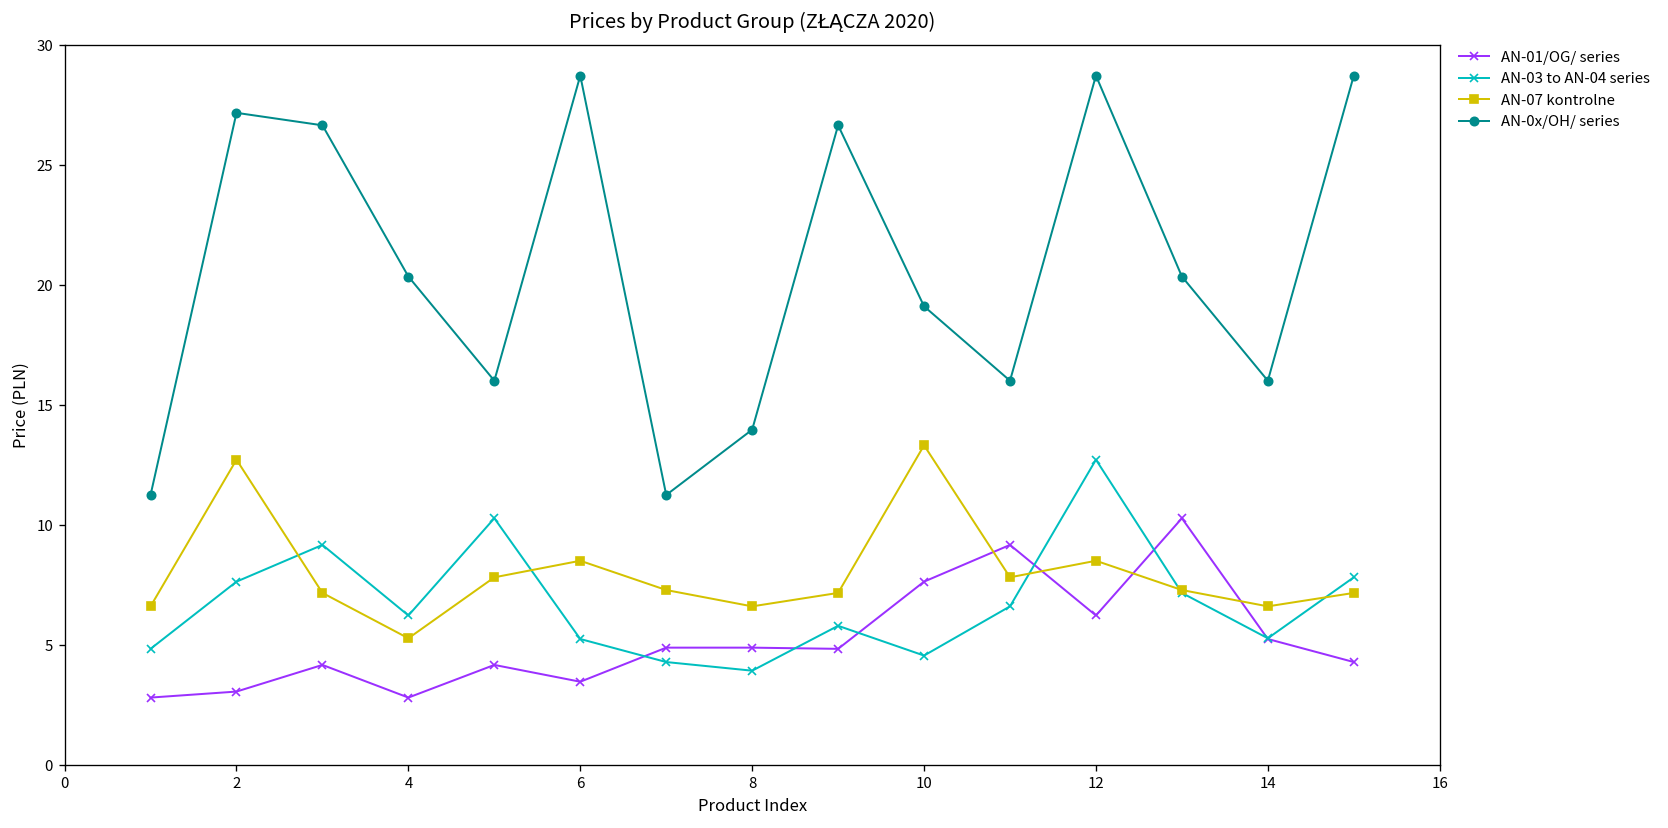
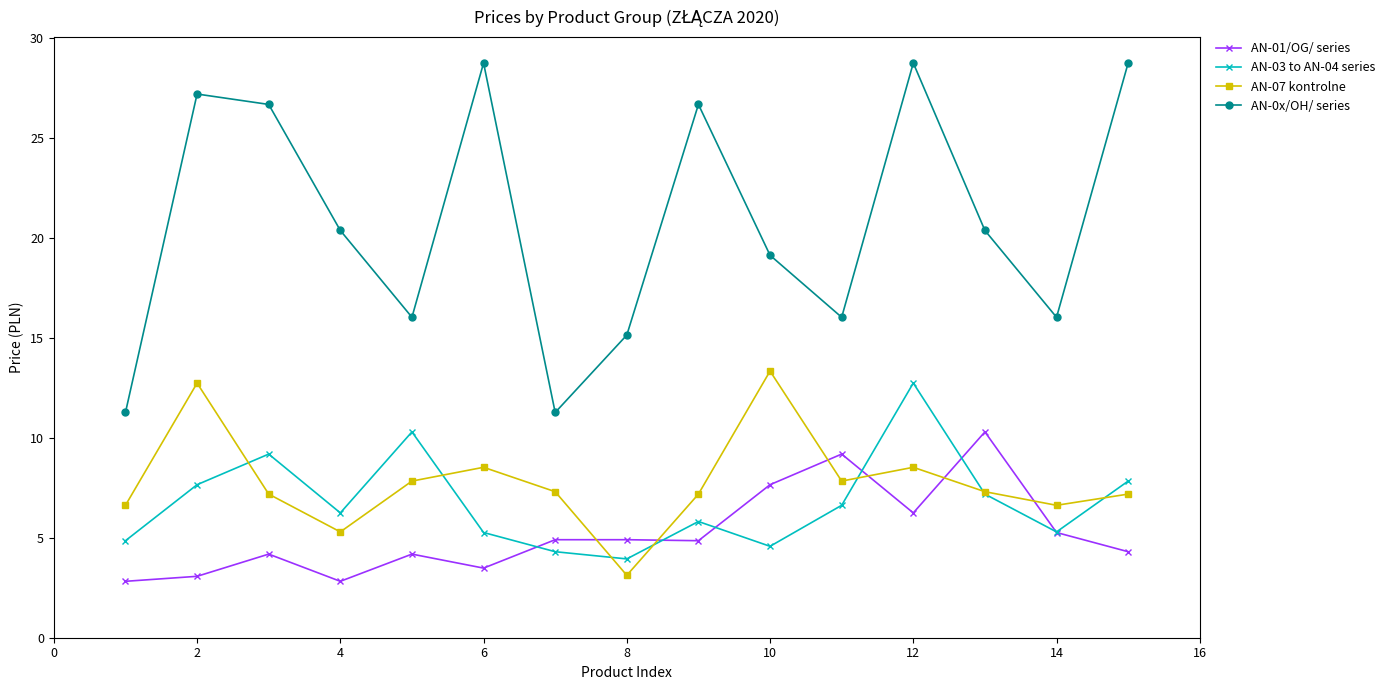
  {
    "AN-01/OG/ series": {
      "2": 3.1,
      "4": 2.8,
      "6": 3.5,
      "8": 4.9,
      "10": 7.7,
      "12": 6.2
    },
    "AN-03 to AN-04 series": {
      "2": 7.7,
      "4": 6.2,
      "6": 5.3,
      "8": 3.9,
      "10": 4.6,
      "12": 12.7
    },
    "AN-07 kontrolne": {
      "2": 12.7,
      "4": 5.3,
      "6": 8.5,
-     "8": 6.6,
+     "8": 3.1,
      "10": 13.3,
      "12": 8.5,
      "14": 6.6
    },
    "AN-0x/OH/ series": {
      "2": 27.2,
      "4": 20.4,
      "6": 28.7,
-     "8": 14.0,
+     "8": 15.1,
      "10": 19.1,
      "12": 28.7,
      "14": 16.0
    }
  }
